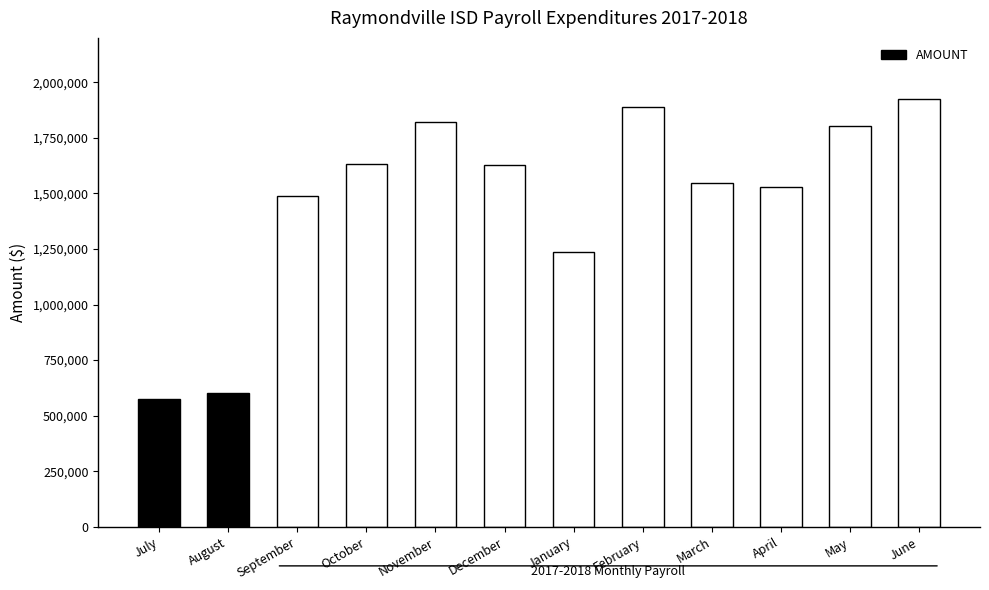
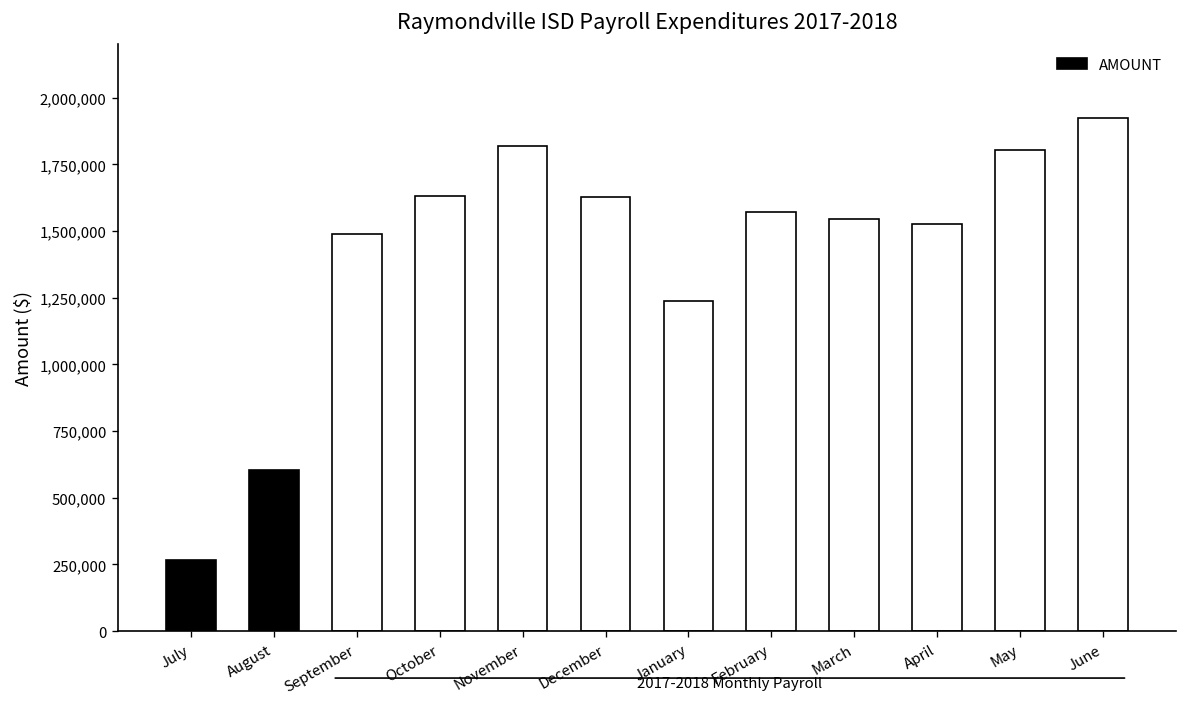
  {
-   "July": "580,000",
+   "July": "270,000",
    "August": "600,000",
    "September": "1,490,000",
    "October": "1,630,000",
    "November": "1,820,000",
    "December": "1,630,000",
    "January": "1,240,000",
-   "February": "1,890,000",
+   "February": "1,570,000",
    "March": "1,550,000",
    "April": "1,530,000",
    "May": "1,800,000",
    "June": "1,930,000"
  }
